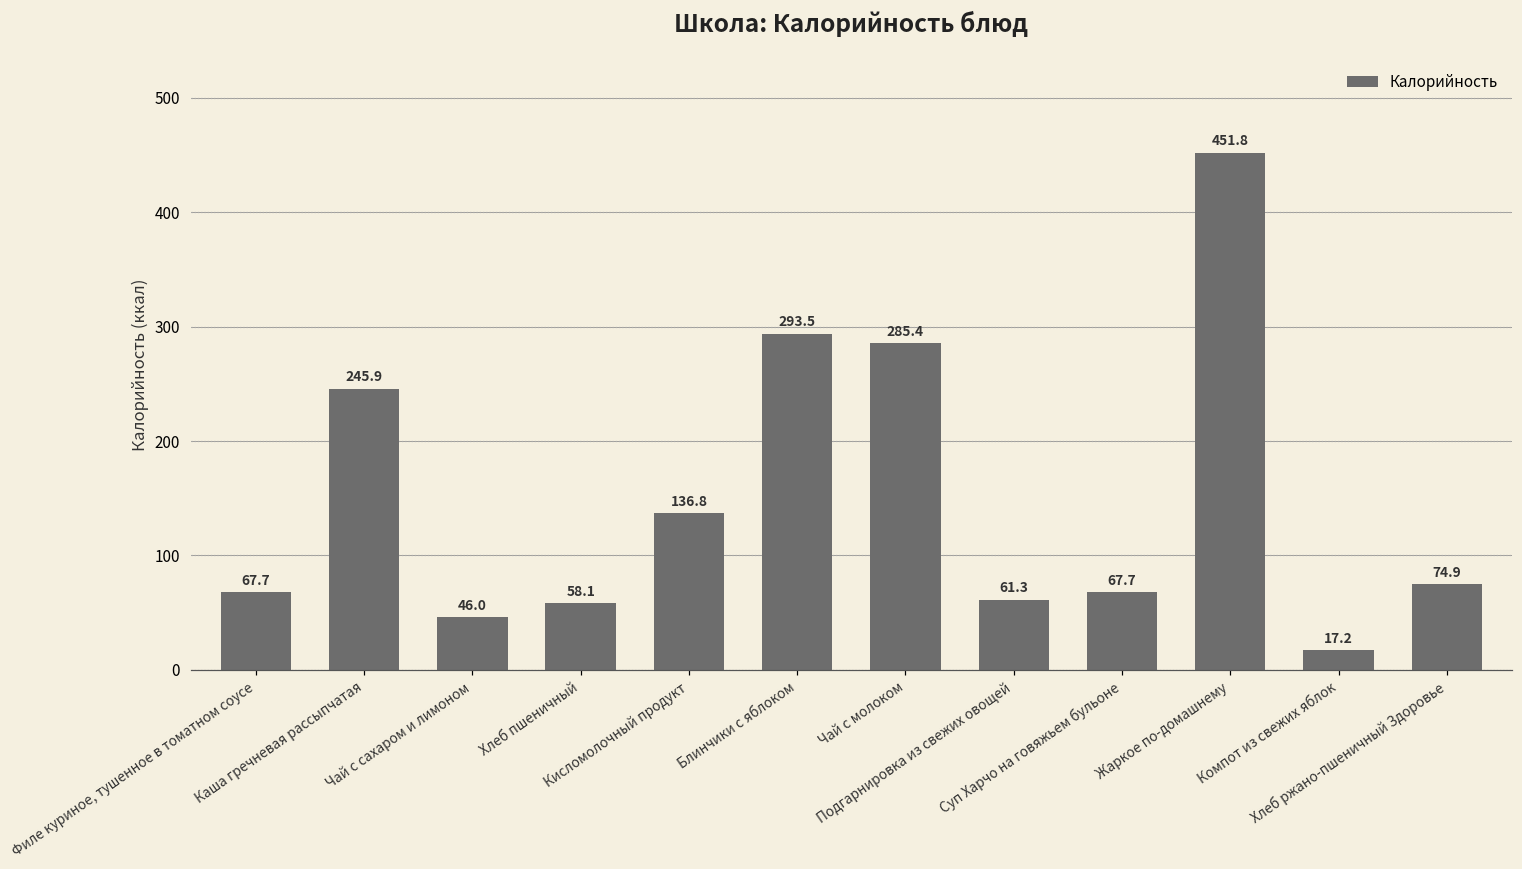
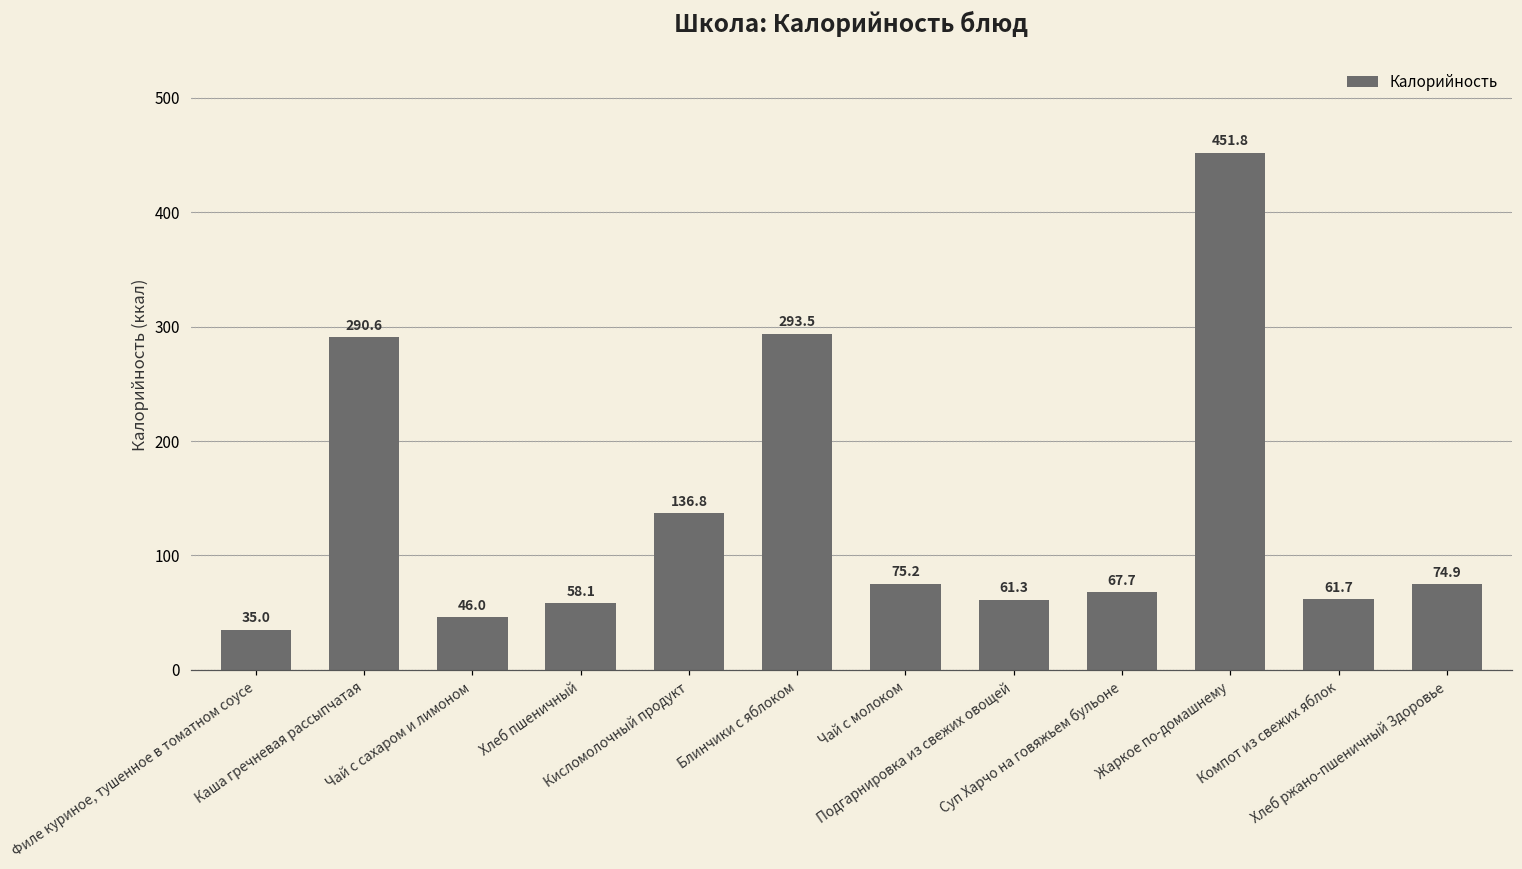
  {
-   "Филе куриное, тушенное в томатном соусе": 67.7,
-   "Каша гречневая рассыпчатая": 245.9,
+   "Филе куриное, тушенное в томатном соусе": 35.0,
+   "Каша гречневая рассыпчатая": 290.6,
    "Чай с сахаром и лимоном": 46.0,
    "Хлеб пшеничный": 58.1,
    "Кисломолочный продукт": 136.8,
    "Блинчики с яблоком": 293.5,
-   "Чай с молоком": 285.4,
+   "Чай с молоком": 75.2,
    "Подгарнировка из свежих овощей": 61.3,
    "Суп Харчо на говяжьем бульоне": 67.7,
    "Жаркое по-домашнему": 451.8,
-   "Компот из свежих яблок": 17.2,
+   "Компот из свежих яблок": 61.7,
    "Хлеб ржано-пшеничный Здоровье": 74.9
  }
